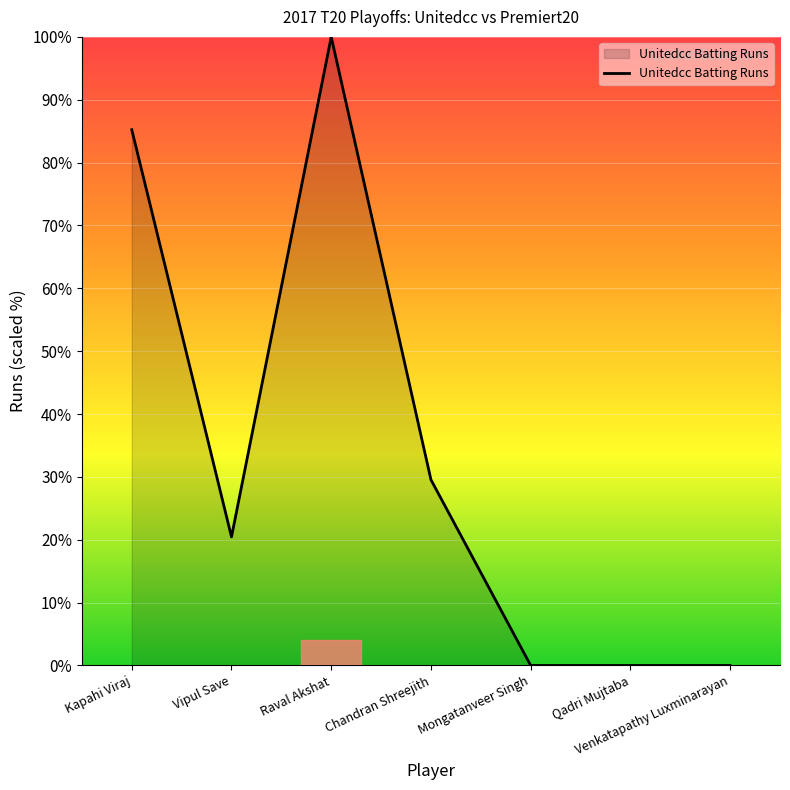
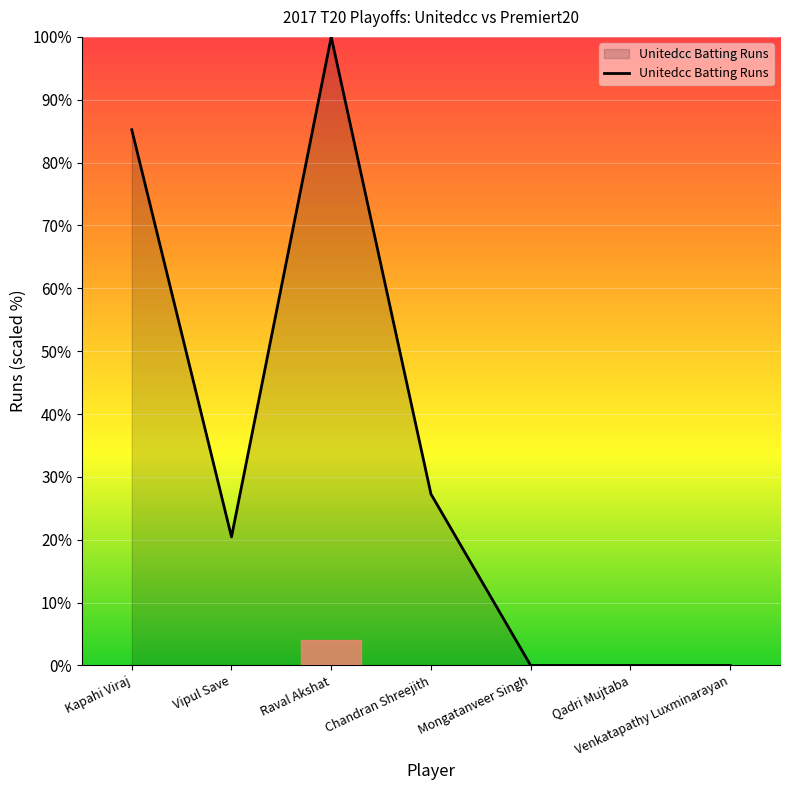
  {
    "Kapahi Viraj": "85%",
    "Vipul Save": "20%",
    "Raval Akshat": "100%",
-   "Chandran Shreejith": "30%",
+   "Chandran Shreejith": "27%",
    "Mongatanveer Singh": "0%",
    "Qadri Mujtaba": "0%",
    "Venkatapathy Luxminarayan": "0%"
  }
